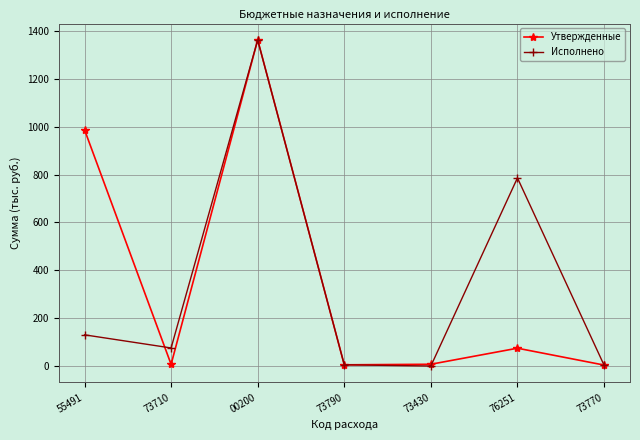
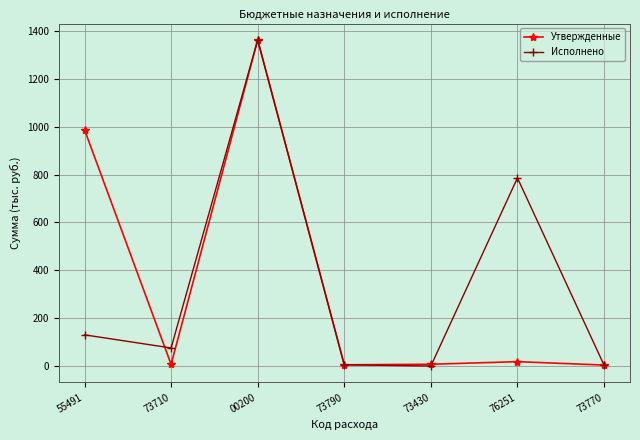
  {
    "Утвержденные": {
      "55491": 990,
      "73710": 10,
-     "76251": 70
+     "76251": 20
    },
    "Исполнено": {
      "55491": 130,
      "73710": 80,
      "76251": 790
    }
  }
